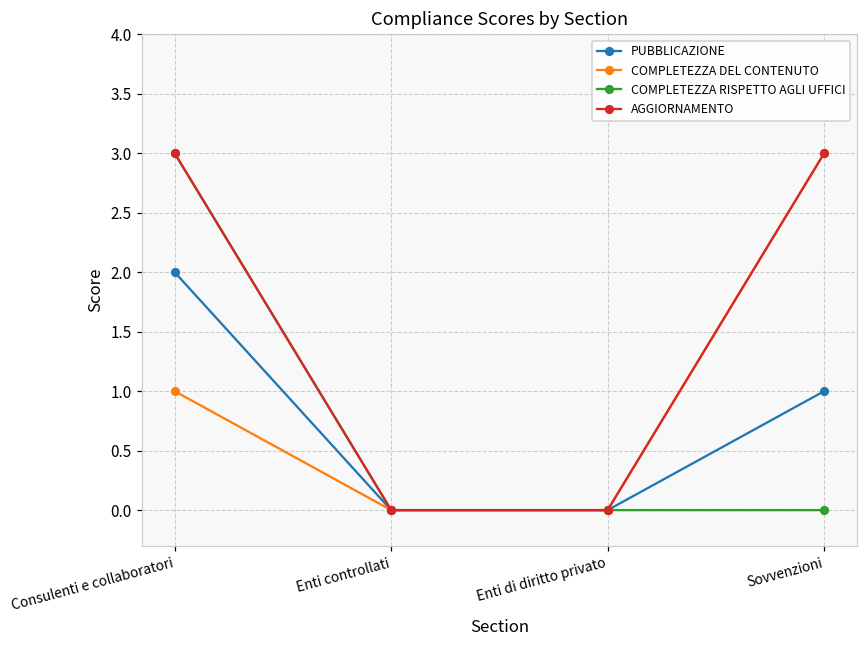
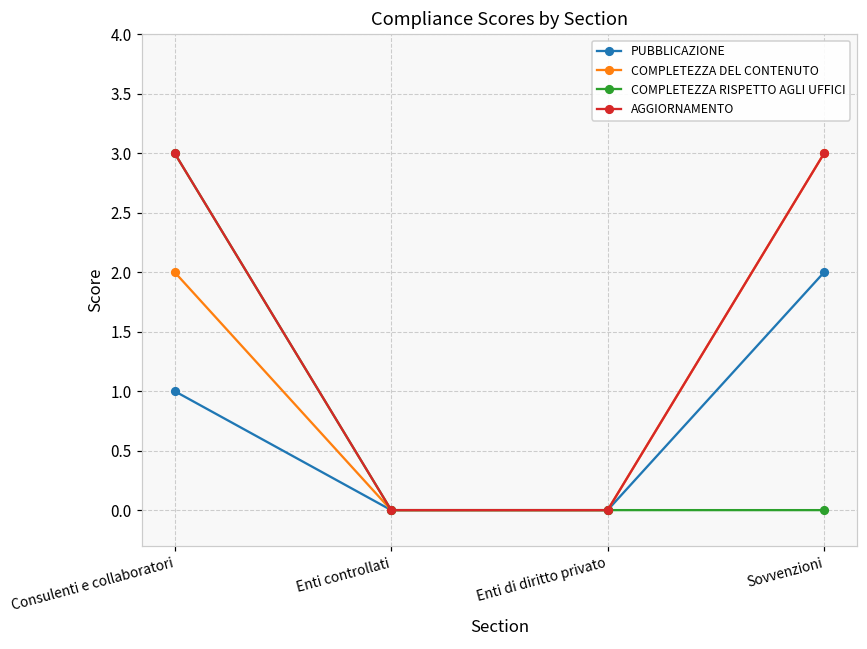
  {
    "PUBBLICAZIONE": {
-     "Consulenti e collaboratori": 2,
-     "Sovvenzioni": 1
+     "Consulenti e collaboratori": 1,
+     "Sovvenzioni": 2
    },
    "COMPLETEZZA DEL CONTENUTO": {
-     "Consulenti e collaboratori": 1
+     "Consulenti e collaboratori": 2
    },
    "COMPLETEZZA RISPETTO AGLI UFFICI": {
      "Sovvenzioni": 0
    }
  }
